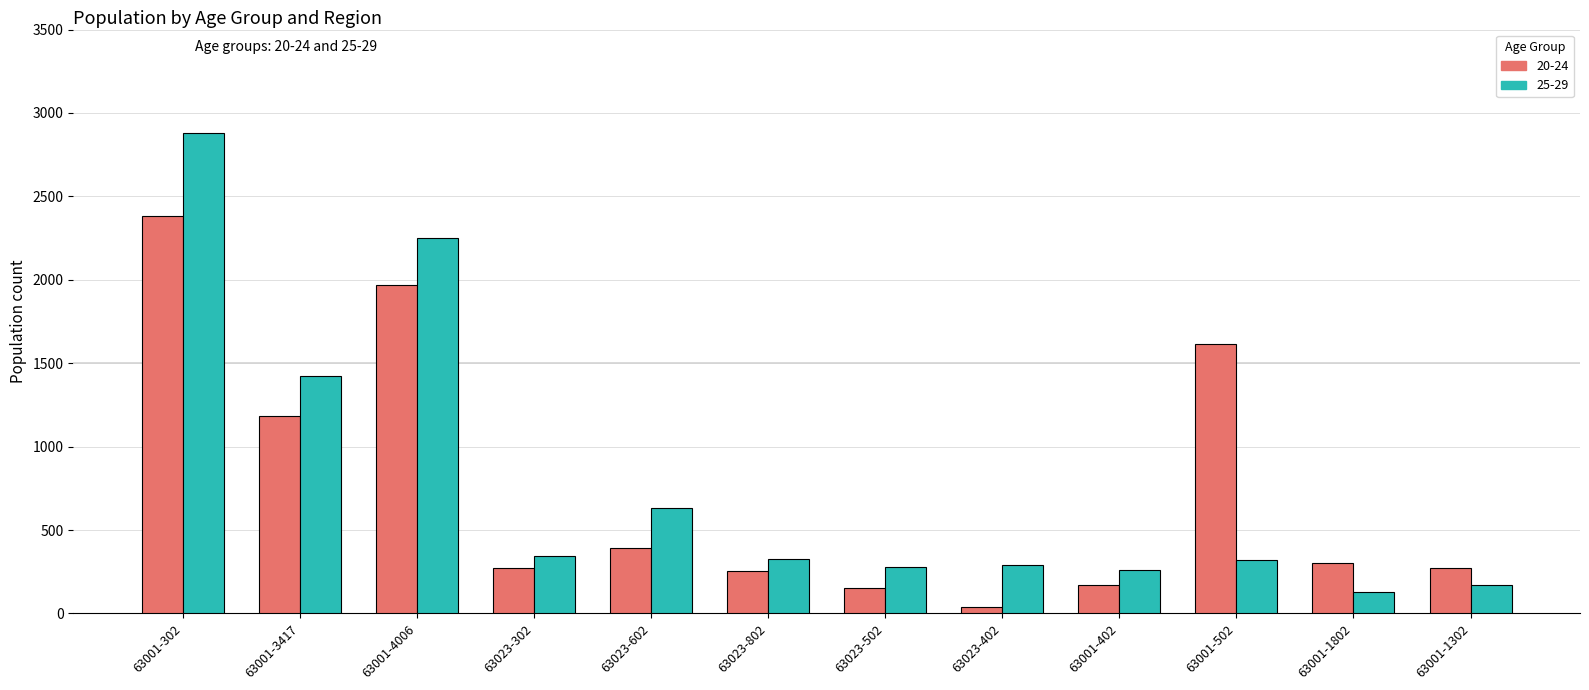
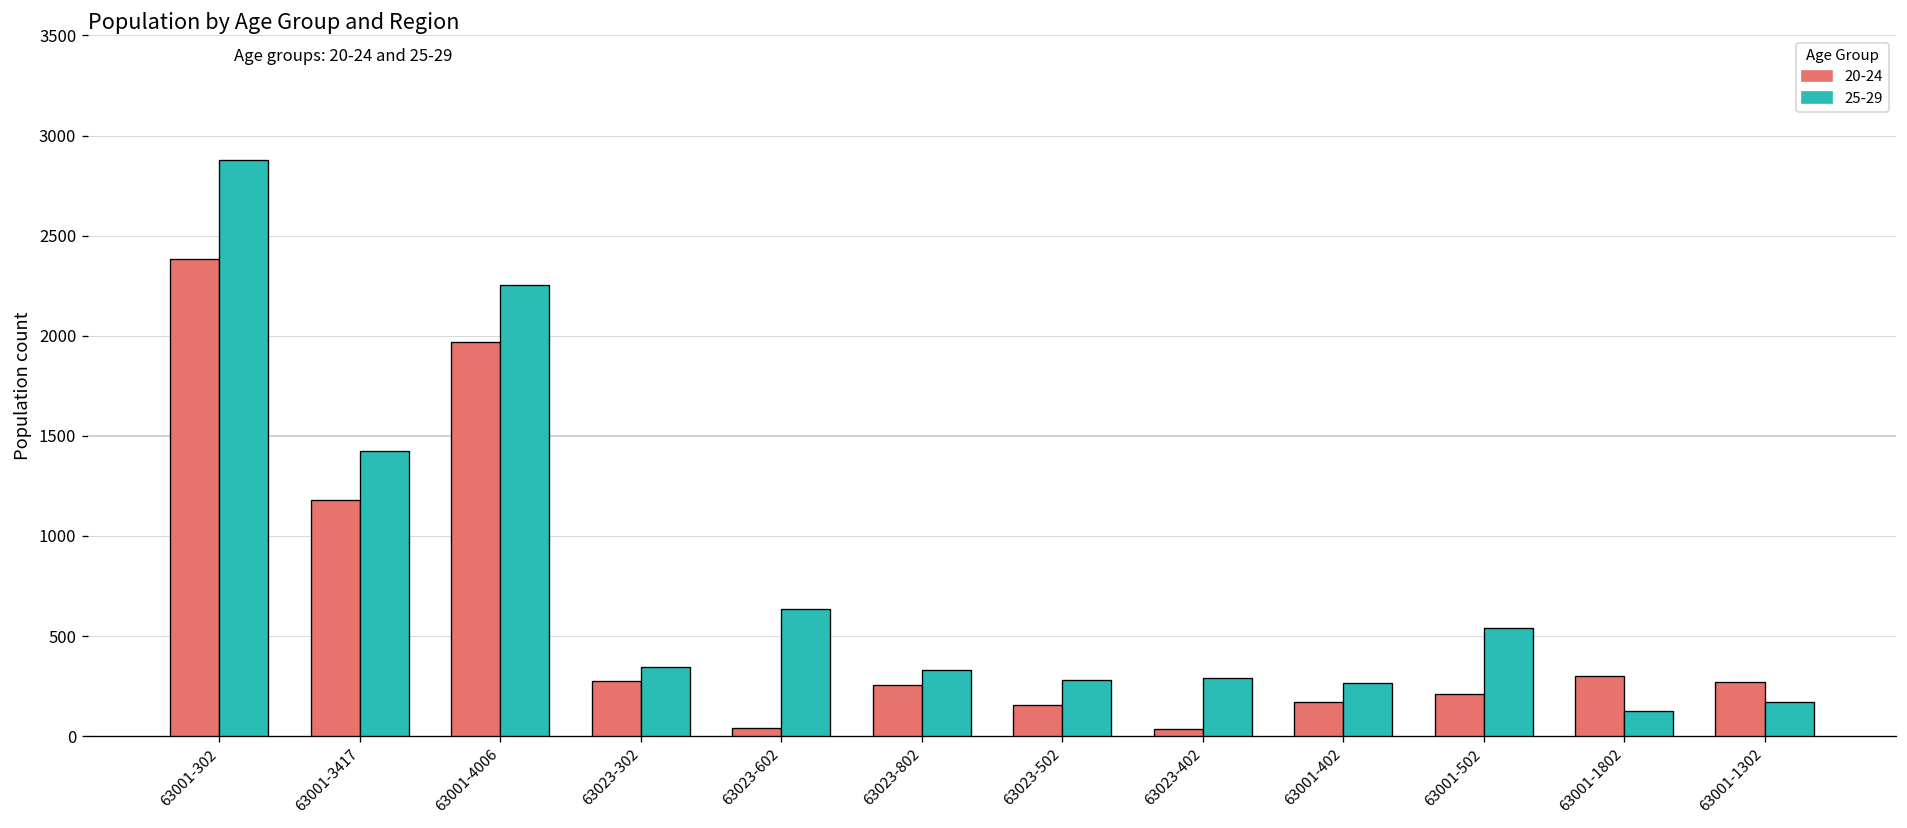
  {
    "20-24": {
      "63001-302": 2390,
      "63001-3417": 1180,
      "63001-4006": 1970,
      "63023-302": 270,
-     "63023-602": 390,
+     "63023-602": 40,
      "63023-802": 260,
      "63023-502": 160,
      "63023-402": 40,
      "63001-402": 170,
-     "63001-502": 1620,
+     "63001-502": 210,
      "63001-1802": 300,
      "63001-1302": 270
    },
    "25-29": {
      "63001-302": 2880,
      "63001-3417": 1420,
      "63001-4006": 2250,
      "63023-302": 350,
      "63023-602": 630,
      "63023-802": 330,
      "63023-502": 280,
      "63023-402": 290,
      "63001-402": 260,
-     "63001-502": 320,
+     "63001-502": 540,
      "63001-1802": 130,
      "63001-1302": 170
    }
  }
